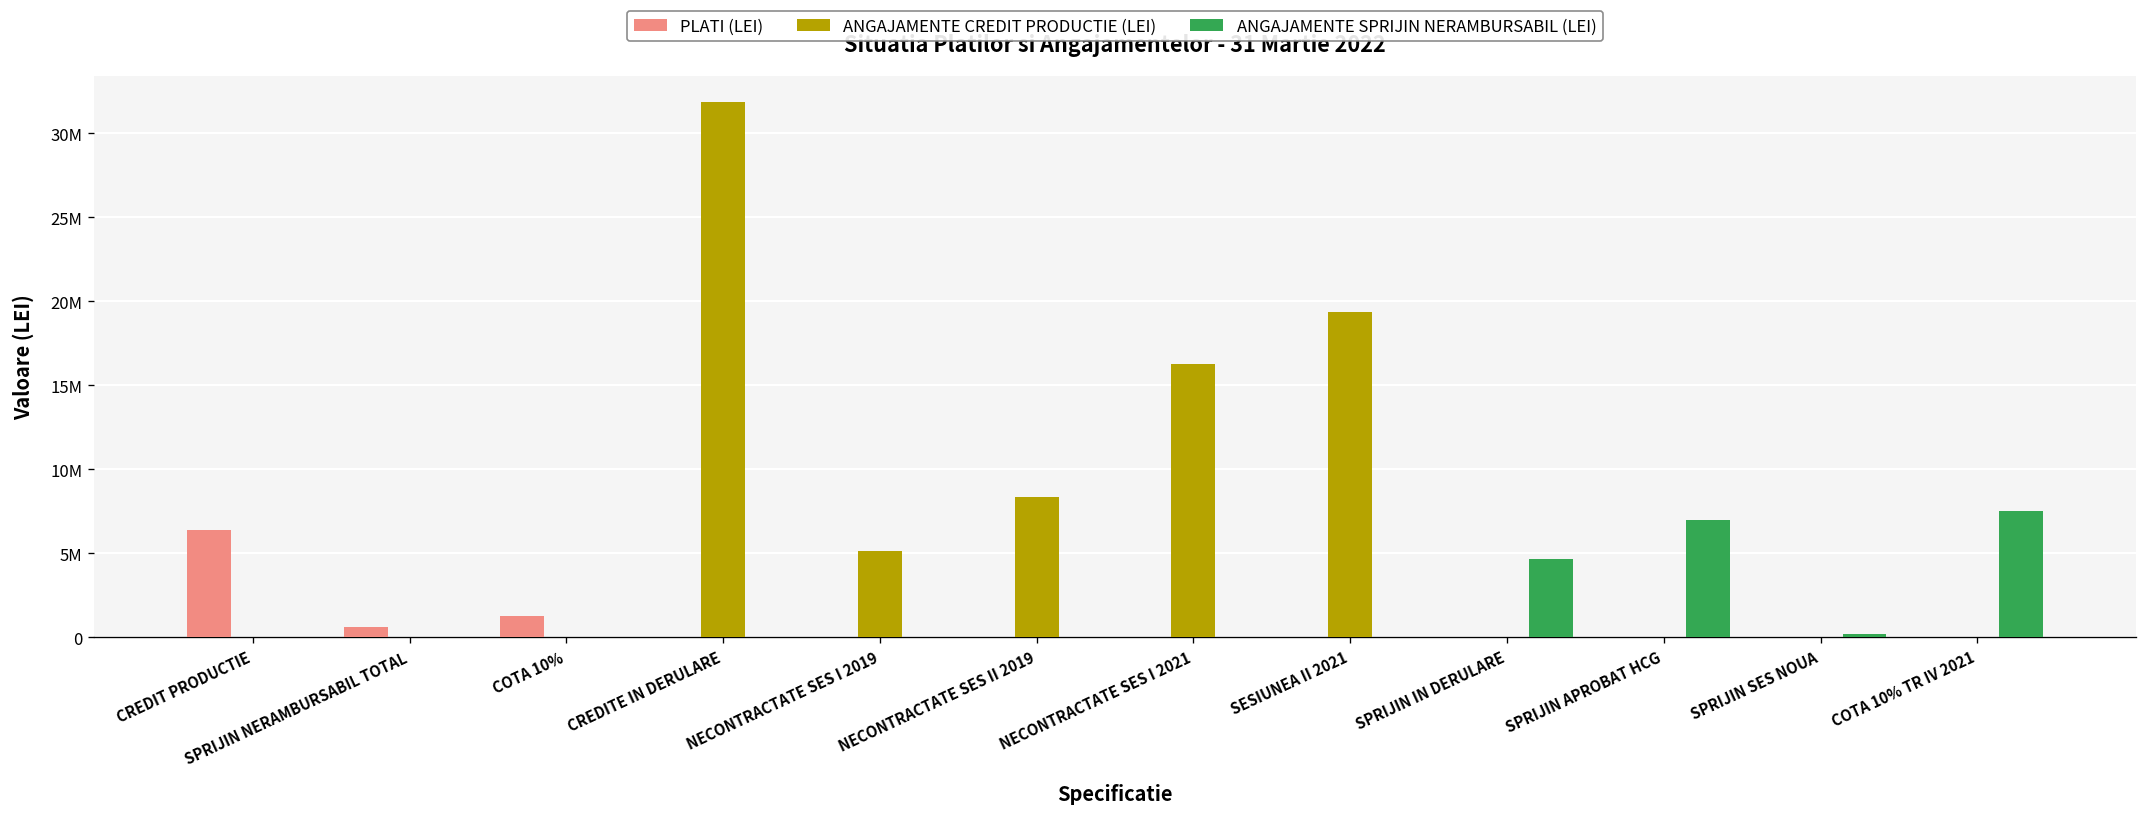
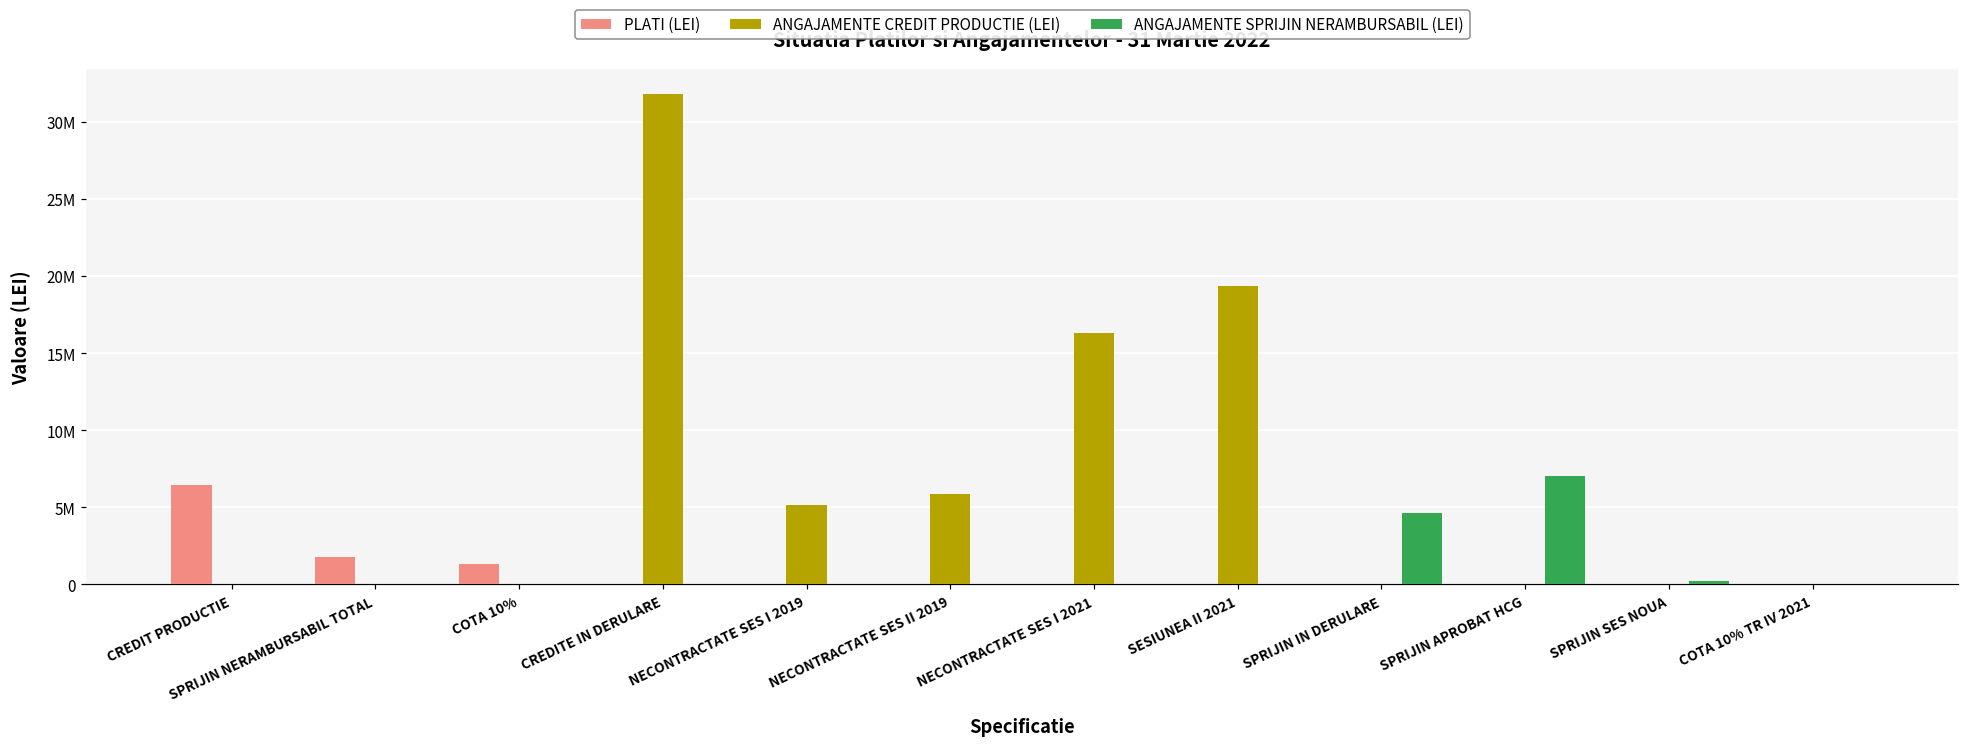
  {
    "PLATI (LEI)": {
      "CREDIT PRODUCTIE": 6400000,
-     "SPRIJIN NERAMBURSABIL TOTAL": 600000,
+     "SPRIJIN NERAMBURSABIL TOTAL": 1800000,
      "COTA 10%": 1300000,
      "CREDITE IN DERULARE": 0,
      "NECONTRACTATE SES I 2019": 0,
      "NECONTRACTATE SES II 2019": 0,
      "NECONTRACTATE SES I 2021": 0,
      "SESIUNEA II 2021": 0,
      "SPRIJIN IN DERULARE": 0,
      "SPRIJIN APROBAT HCG": 0,
      "SPRIJIN SES NOUA": 0,
      "COTA 10% TR IV 2021": 0
    },
    "ANGAJAMENTE CREDIT PRODUCTIE (LEI)": {
      "CREDIT PRODUCTIE": 0,
      "SPRIJIN NERAMBURSABIL TOTAL": 0,
      "COTA 10%": 0,
      "CREDITE IN DERULARE": 31800000,
      "NECONTRACTATE SES I 2019": 5200000,
-     "NECONTRACTATE SES II 2019": 8400000,
+     "NECONTRACTATE SES II 2019": 5800000,
      "NECONTRACTATE SES I 2021": 16300000,
      "SESIUNEA II 2021": 19400000,
      "SPRIJIN IN DERULARE": 0,
      "SPRIJIN APROBAT HCG": 0,
      "SPRIJIN SES NOUA": 0,
      "COTA 10% TR IV 2021": 0
    },
    "ANGAJAMENTE SPRIJIN NERAMBURSABIL (LEI)": {
      "CREDIT PRODUCTIE": 0,
      "SPRIJIN NERAMBURSABIL TOTAL": 0,
      "COTA 10%": 0,
      "CREDITE IN DERULARE": 0,
      "NECONTRACTATE SES I 2019": 0,
      "NECONTRACTATE SES II 2019": 0,
      "NECONTRACTATE SES I 2021": 0,
      "SESIUNEA II 2021": 0,
      "SPRIJIN IN DERULARE": 4600000,
      "SPRIJIN APROBAT HCG": 7000000,
      "SPRIJIN SES NOUA": 200000,
-     "COTA 10% TR IV 2021": 7600000
+     "COTA 10% TR IV 2021": 0
    }
  }
